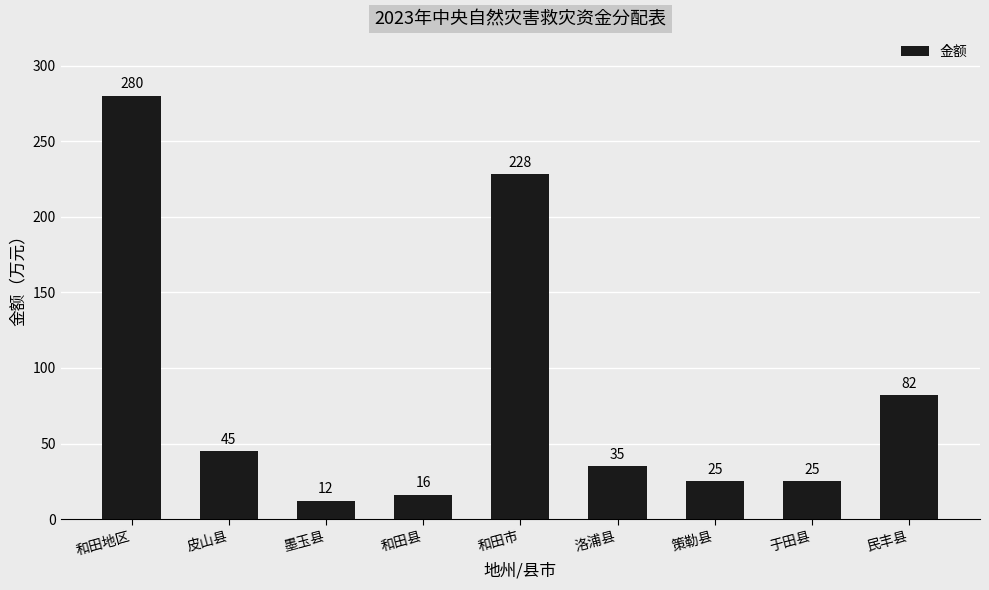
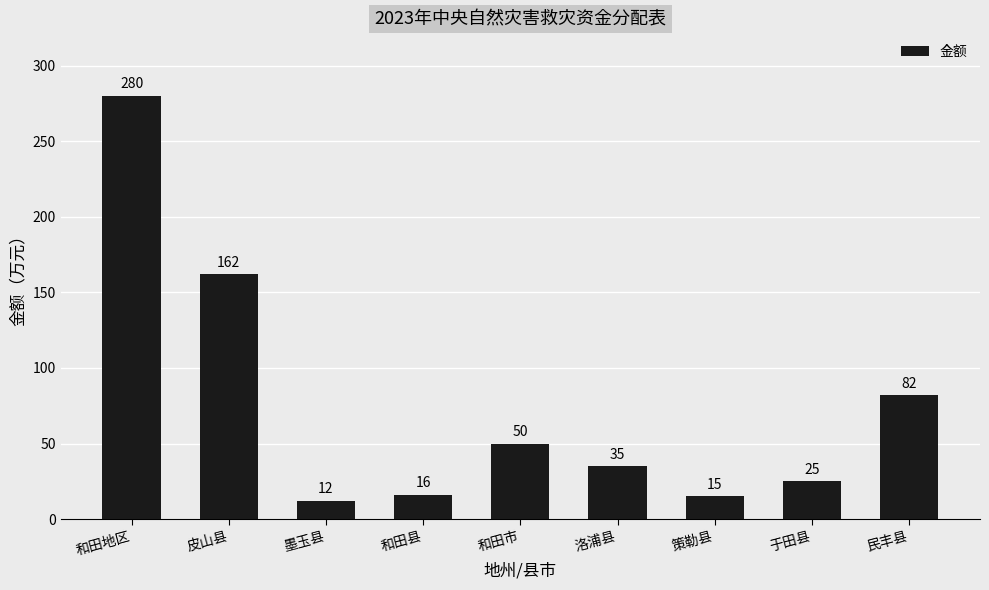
  {
    "和田地区": 280,
-   "皮山县": 45,
+   "皮山县": 162,
    "墨玉县": 12,
    "和田县": 16,
-   "和田市": 228,
+   "和田市": 50,
    "洛浦县": 35,
-   "策勒县": 25,
+   "策勒县": 15,
    "于田县": 25,
    "民丰县": 82
  }
